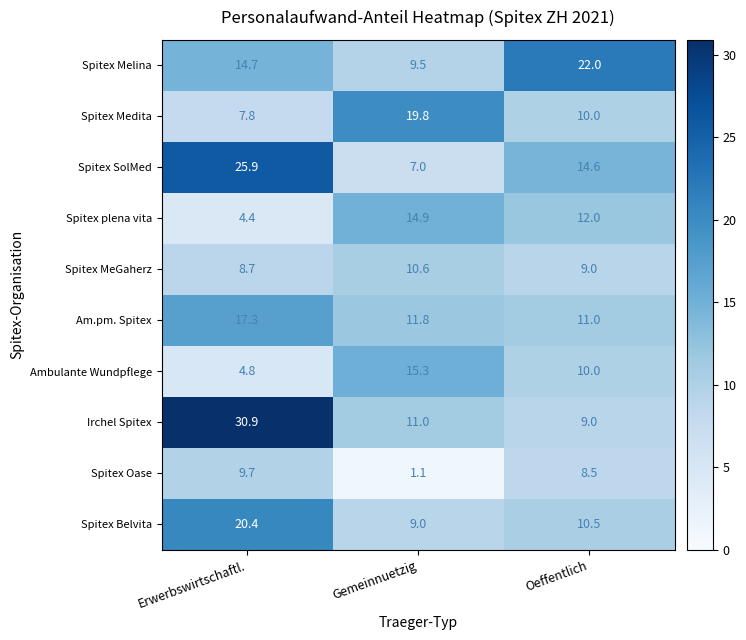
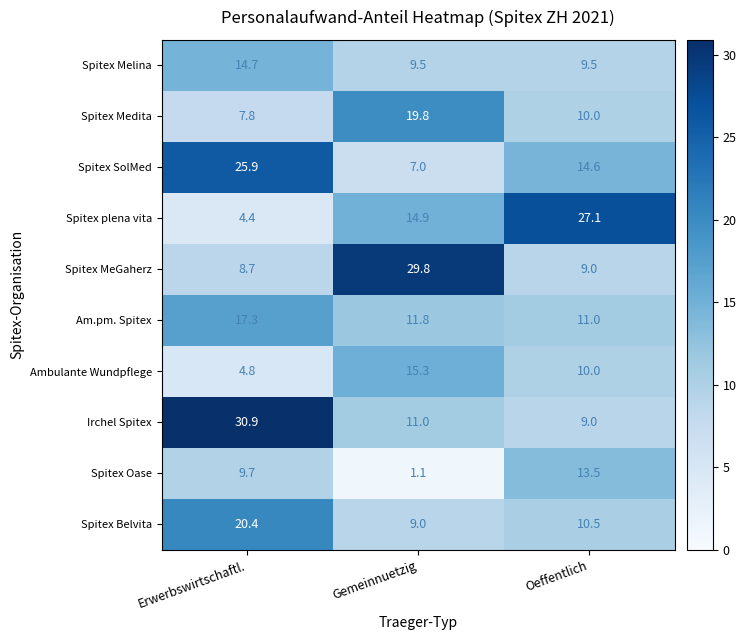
  {
    "Spitex Melina": {
      "Erwerbswirtschaftl.": 14.7,
      "Gemeinnuetzig": 9.5,
-     "Oeffentlich": 22.0
+     "Oeffentlich": 9.5
    },
    "Spitex Medita": {
      "Erwerbswirtschaftl.": 7.8,
      "Gemeinnuetzig": 19.8,
      "Oeffentlich": 10.0
    },
    "Spitex SolMed": {
      "Erwerbswirtschaftl.": 25.9,
      "Gemeinnuetzig": 7.0,
      "Oeffentlich": 14.6
    },
    "Spitex plena vita": {
      "Erwerbswirtschaftl.": 4.4,
-     "Oeffentlich": 12.0
+     "Oeffentlich": 27.1
    },
    "Spitex MeGaherz": {
      "Erwerbswirtschaftl.": 8.7,
-     "Gemeinnuetzig": 10.6,
+     "Gemeinnuetzig": 29.8,
      "Oeffentlich": 9.0
    },
    "Am.pm. Spitex": {
      "Gemeinnuetzig": 11.8,
      "Oeffentlich": 11.0
    },
    "Ambulante Wundpflege": {
      "Erwerbswirtschaftl.": 4.8,
      "Oeffentlich": 10.0
    },
    "Irchel Spitex": {
      "Erwerbswirtschaftl.": 30.9,
      "Gemeinnuetzig": 11.0,
      "Oeffentlich": 9.0
    },
    "Spitex Oase": {
      "Erwerbswirtschaftl.": 9.7,
      "Gemeinnuetzig": 1.1,
-     "Oeffentlich": 8.5
+     "Oeffentlich": 13.5
    },
    "Spitex Belvita": {
      "Erwerbswirtschaftl.": 20.4,
      "Gemeinnuetzig": 9.0,
      "Oeffentlich": 10.5
    }
  }
